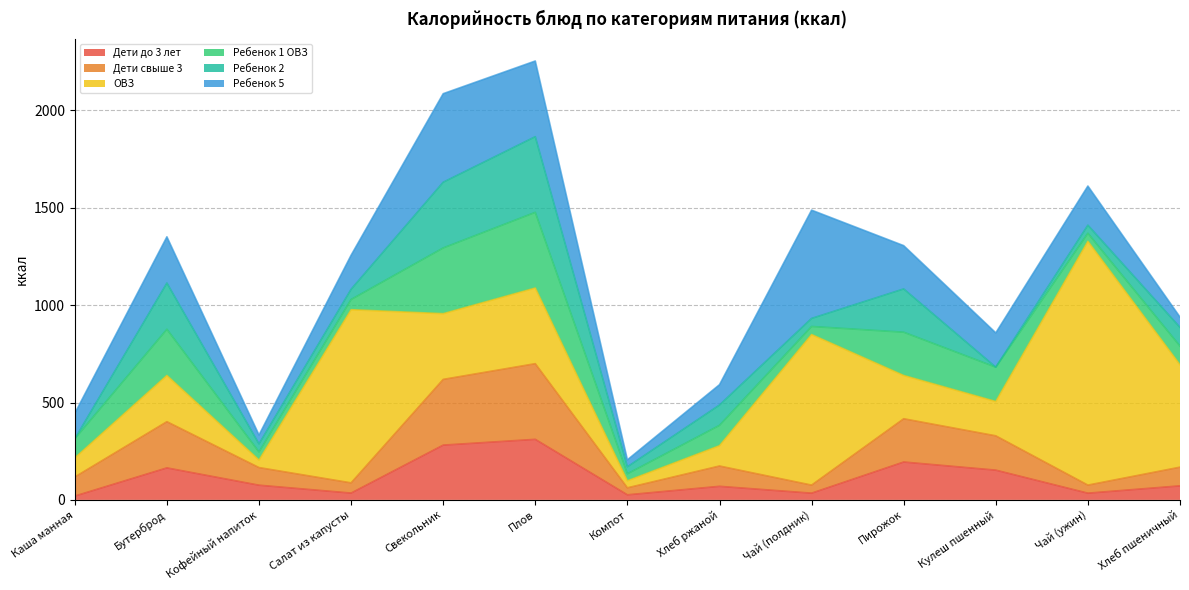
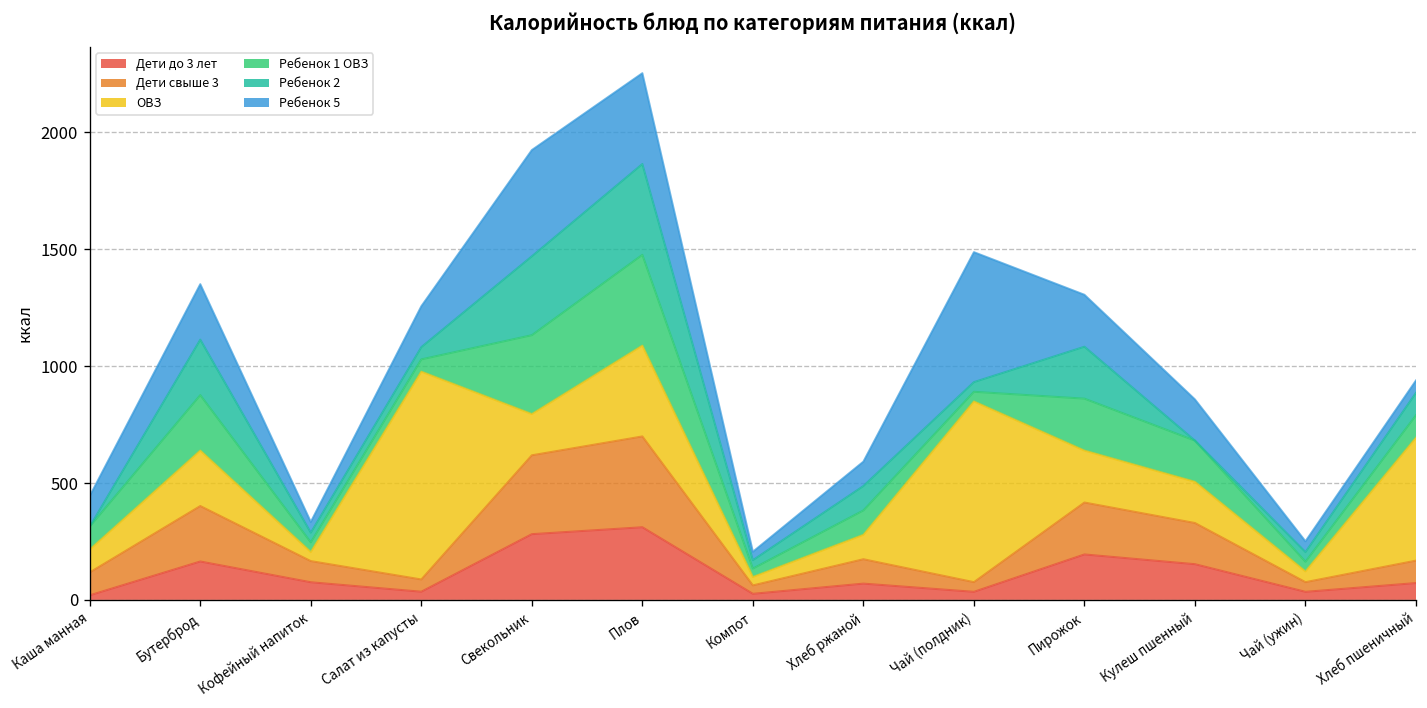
  {
    "ОВЗ": {
      "Каша манная": 100,
      "Бутерброд": 240,
      "Кофейный напиток": 40,
      "Салат из капусты": 890,
-     "Свекольник": 340,
+     "Свекольник": 180,
      "Плов": 390,
      "Компот": 40,
      "Хлеб ржаной": 100,
      "Чай (полдник)": 770,
      "Пирожок": 220,
      "Кулеш пшенный": 180,
-     "Чай (ужин)": 1250,
+     "Чай (ужин)": 50,
      "Хлеб пшеничный": 530
    },
    "Ребенок 5": {
      "Каша манная": 130,
      "Бутерброд": 240,
      "Кофейный напиток": 50,
      "Салат из капусты": 170,
      "Свекольник": 450,
      "Плов": 390,
      "Компот": 40,
      "Хлеб ржаной": 100,
      "Чай (полдник)": 560,
      "Пирожок": 220,
      "Кулеш пшенный": 180,
-     "Чай (ужин)": 200,
+     "Чай (ужин)": 50,
      "Хлеб пшеничный": 50
    }
  }
